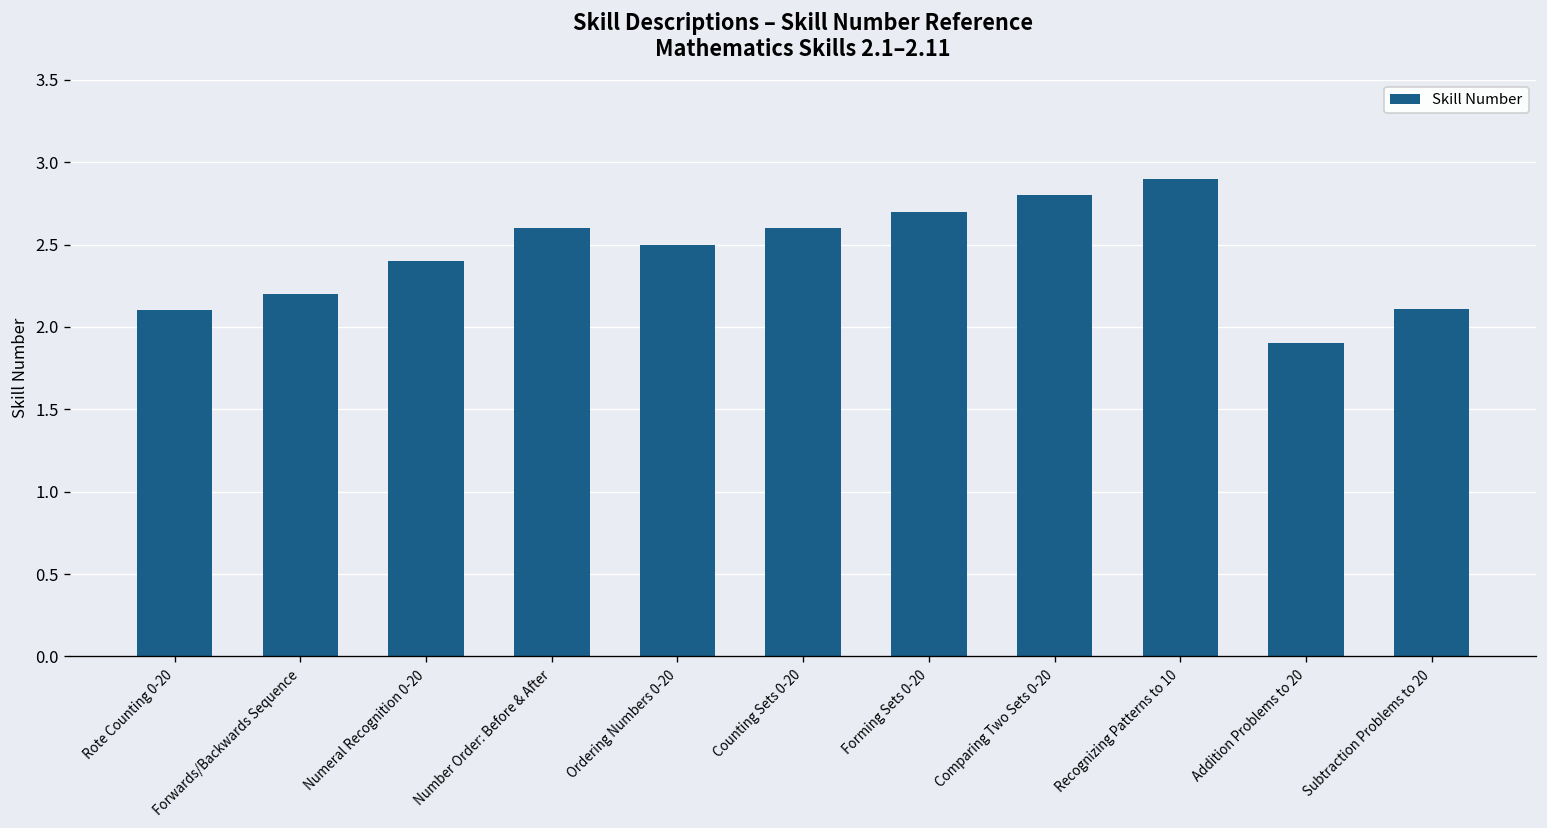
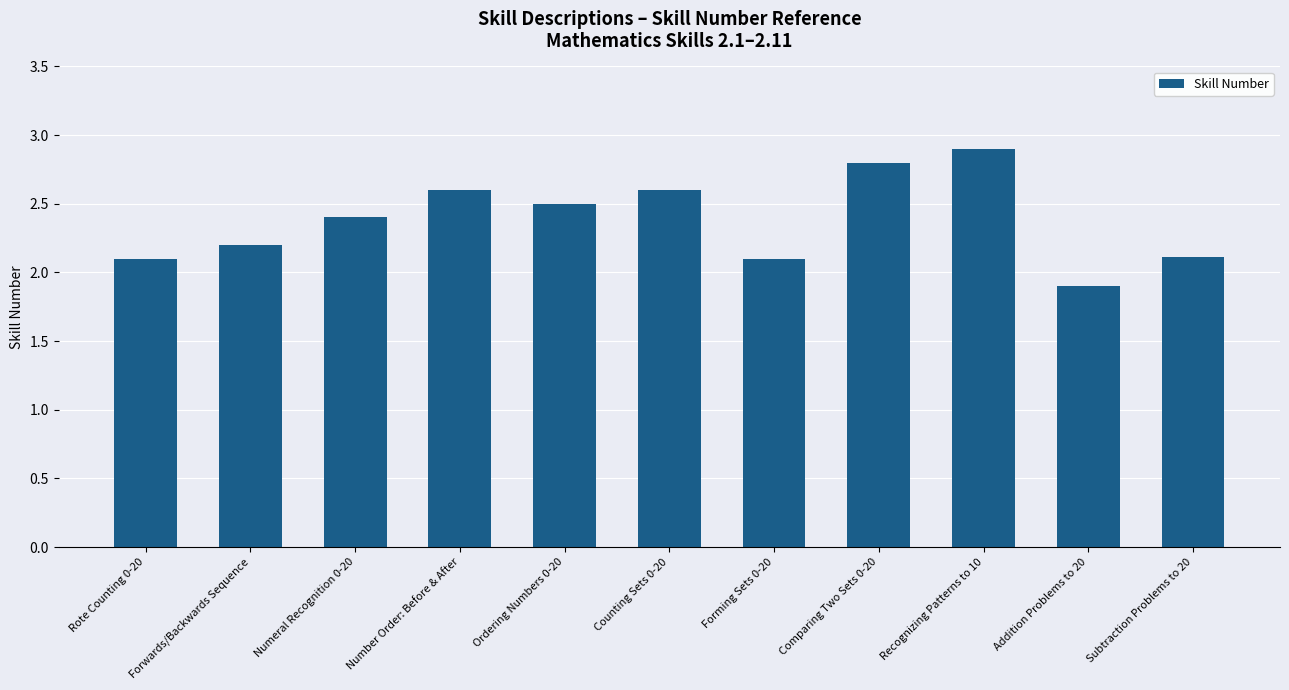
  {
    "Rote Counting 0-20": 2.1,
    "Forwards/Backwards Sequence": 2.2,
    "Numeral Recognition 0-20": 2.4,
    "Number Order: Before & After": 2.6,
    "Ordering Numbers 0-20": 2.5,
    "Counting Sets 0-20": 2.6,
-   "Forming Sets 0-20": 2.7,
+   "Forming Sets 0-20": 2.1,
    "Comparing Two Sets 0-20": 2.8,
    "Recognizing Patterns to 10": 2.9,
    "Addition Problems to 20": 1.9,
    "Subtraction Problems to 20": 2.1
  }
